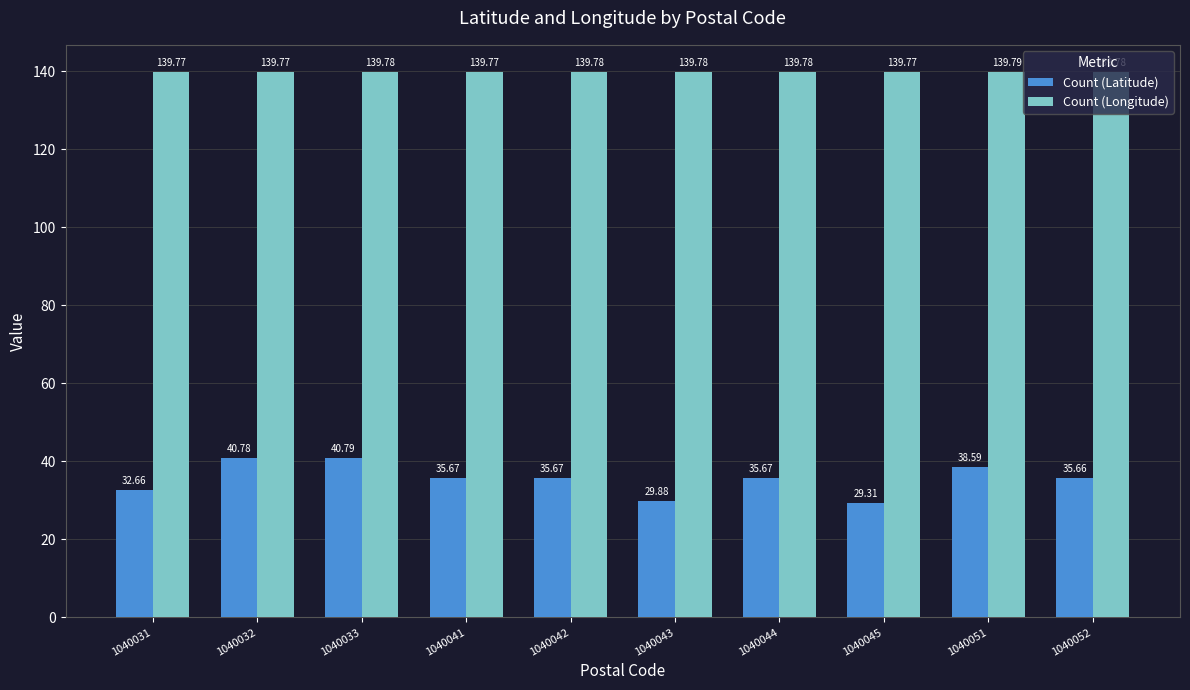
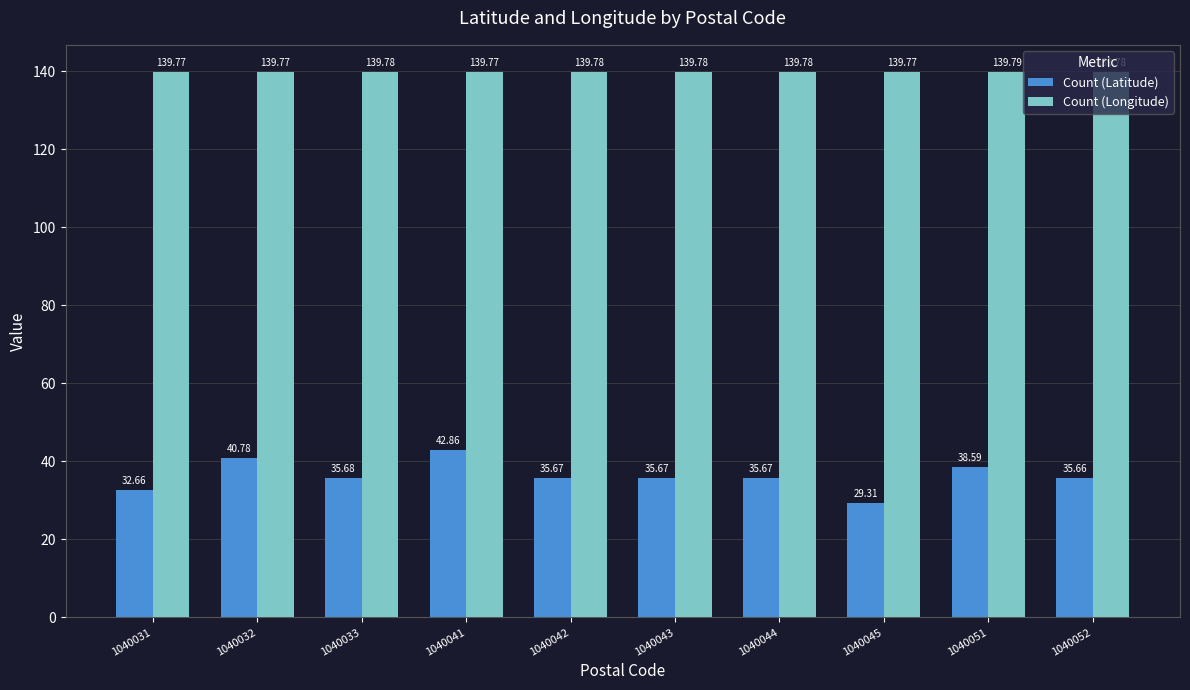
  {
    "Count (Latitude)": {
      "1040031": 32.66,
      "1040032": 40.78,
-     "1040033": 40.79,
-     "1040041": 35.67,
+     "1040033": 35.68,
+     "1040041": 42.86,
      "1040042": 35.67,
-     "1040043": 29.88,
+     "1040043": 35.67,
      "1040044": 35.67,
      "1040045": 29.31,
      "1040051": 38.59,
      "1040052": 35.66
    },
    "Count (Longitude)": {
      "1040031": 139.77,
      "1040032": 139.77,
      "1040033": 139.78,
      "1040041": 139.77,
      "1040042": 139.78,
      "1040043": 139.78,
      "1040044": 139.78,
      "1040045": 139.77,
      "1040051": 139.79
    }
  }
